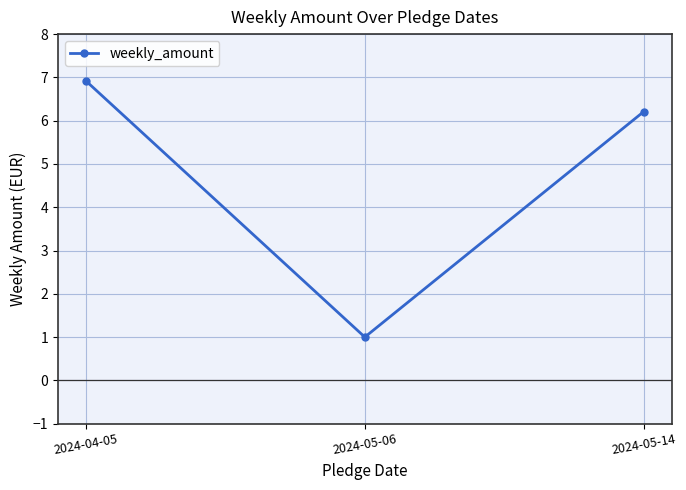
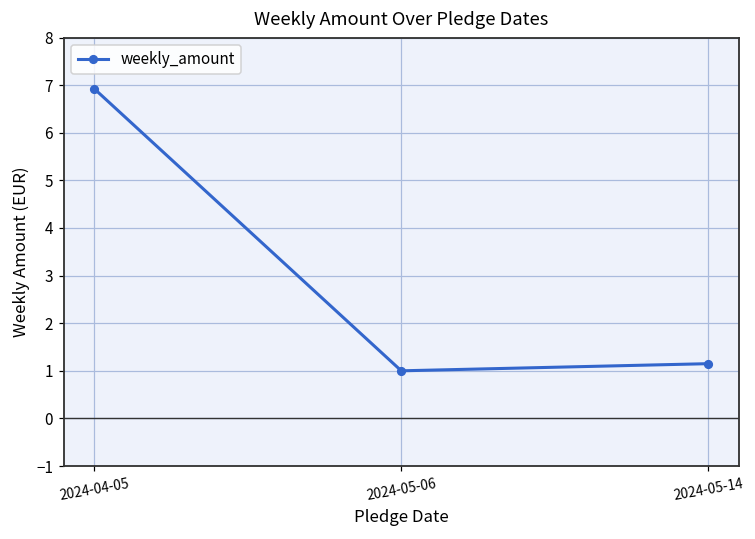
  {
    "2024-04-05": 6.9,
    "2024-05-06": 1.0,
-   "2024-05-14": 6.2
+   "2024-05-14": 1.2
  }
